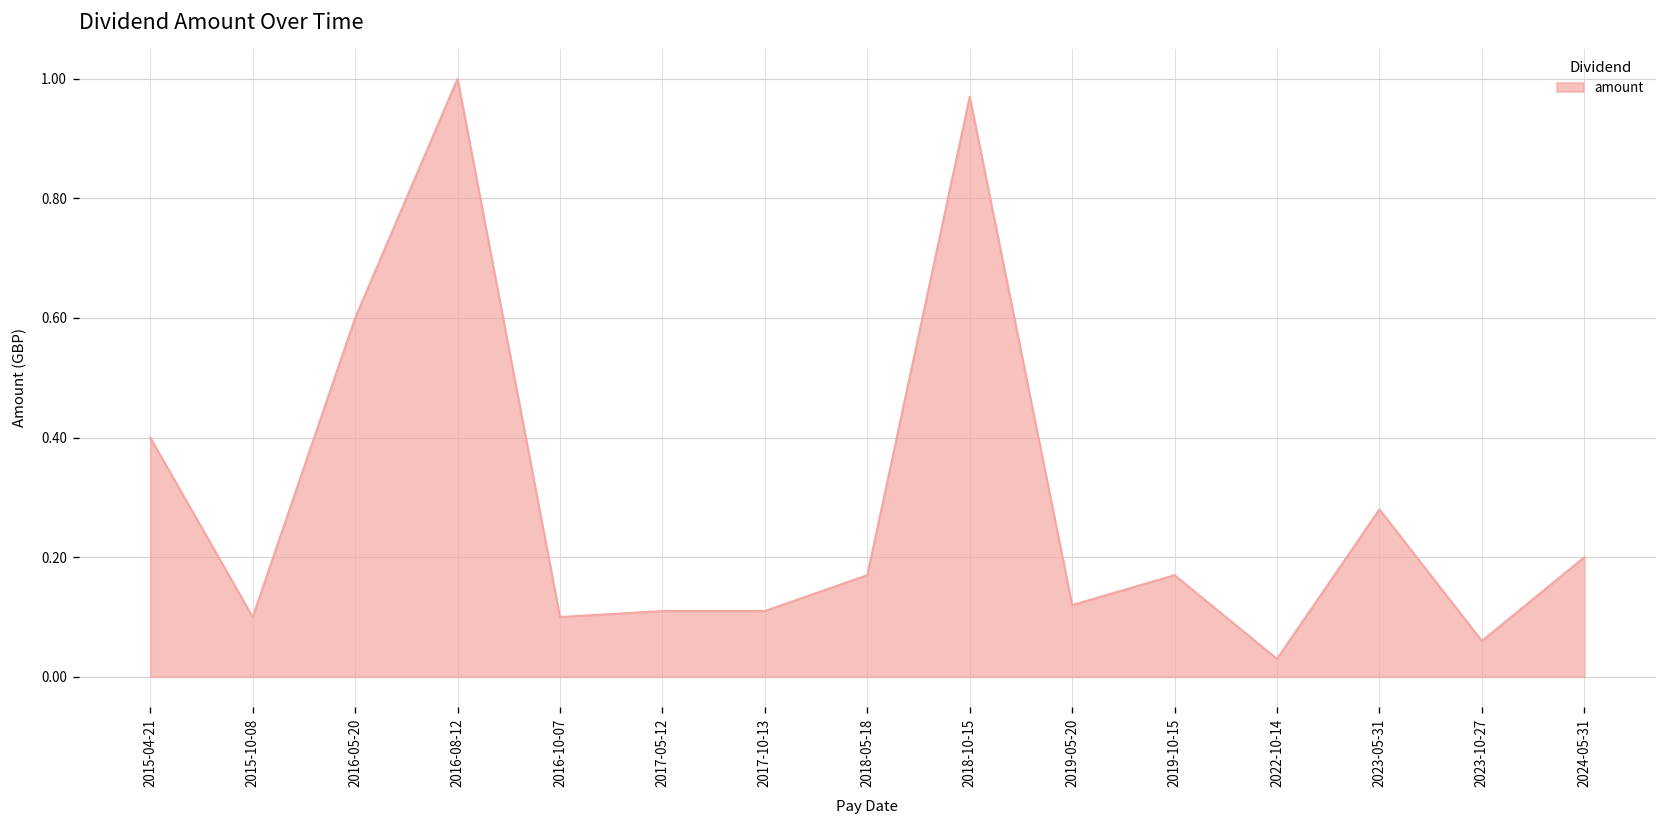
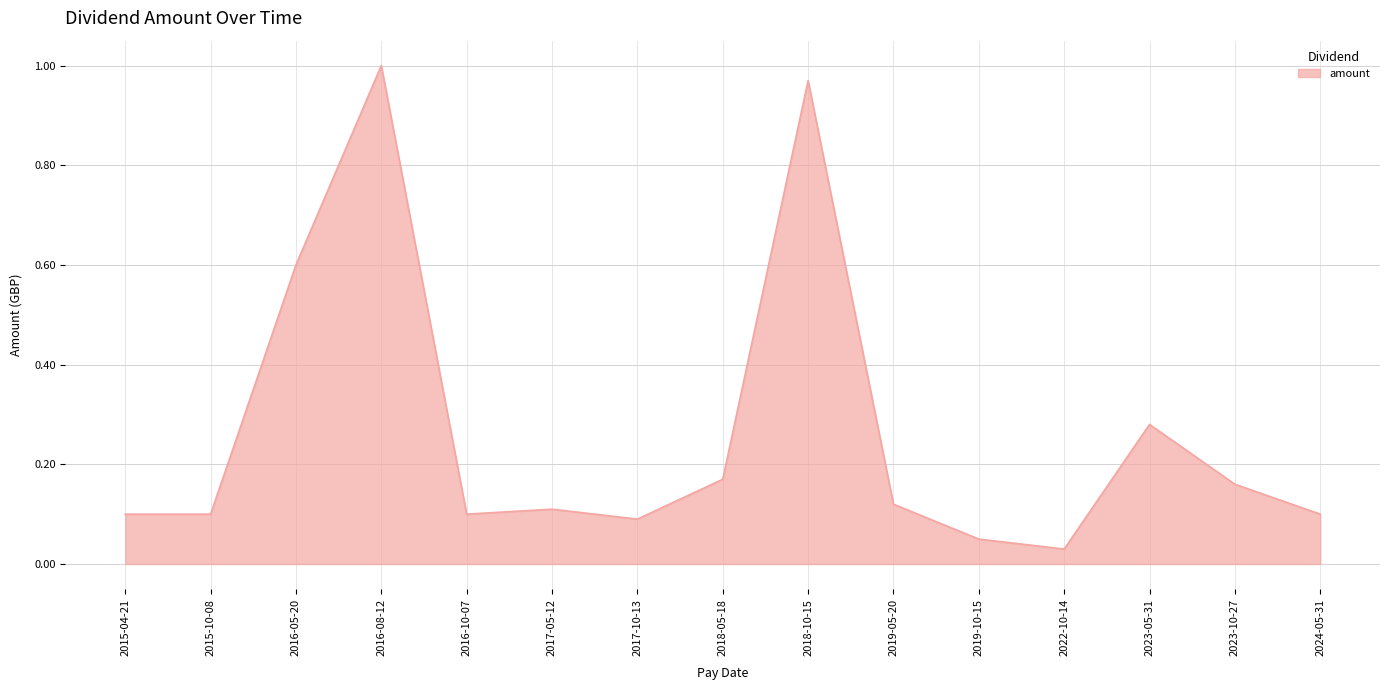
  {
-   "2015-04-21": 0.4,
+   "2015-04-21": 0.1,
    "2015-10-08": 0.10,
    "2016-05-20": 0.60,
    "2016-08-12": 1.00,
    "2016-10-07": 0.10,
    "2017-05-12": 0.11,
-   "2017-10-13": 0.11,
+   "2017-10-13": 0.09,
    "2018-05-18": 0.17,
    "2018-10-15": 0.97,
    "2019-05-20": 0.12,
-   "2019-10-15": 0.17,
+   "2019-10-15": 0.05,
    "2022-10-14": 0.03,
    "2023-05-31": 0.28,
-   "2023-10-27": 0.06,
-   "2024-05-31": 0.2
+   "2023-10-27": 0.16,
+   "2024-05-31": 0.1
  }
